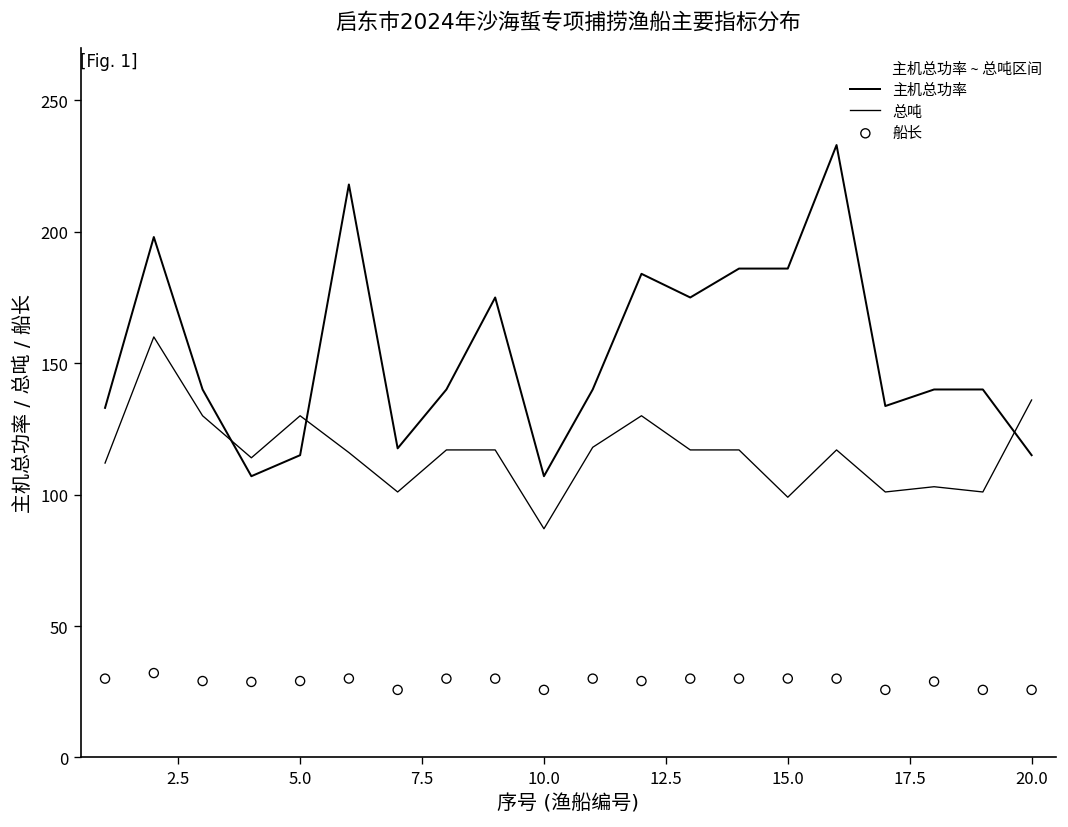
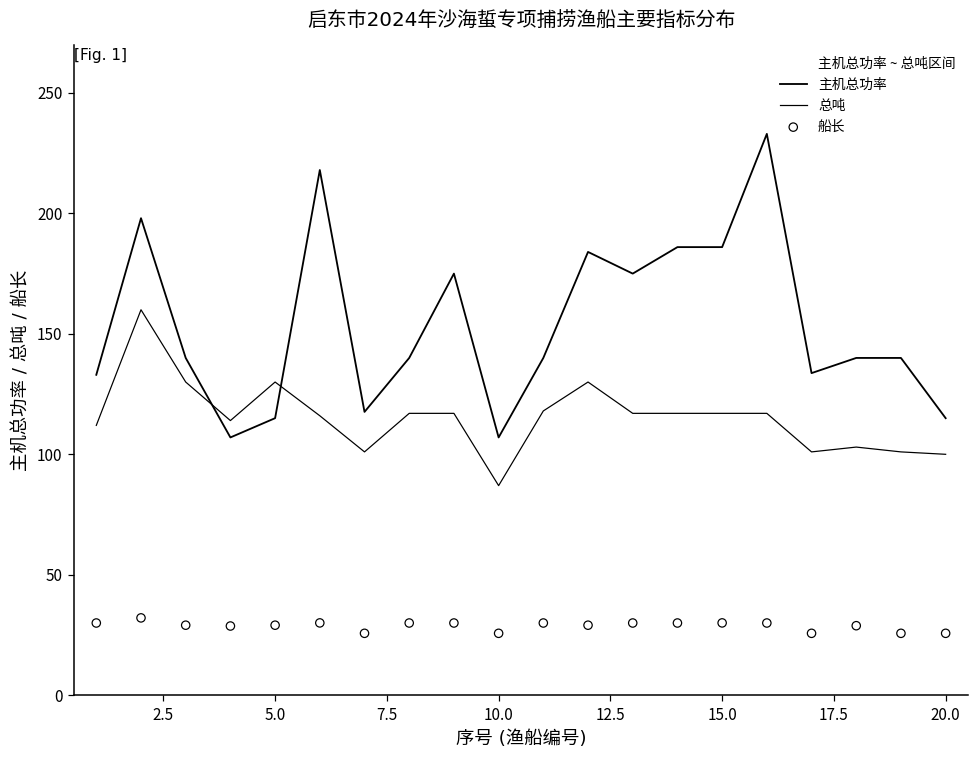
  {
    "主机总功率 ~ 总吨区间": {
      "5.0": 115,
      "10.0": 107,
      "15.0": 186,
      "20.0": 115
    },
    "总吨": {
      "5.0": 130,
      "10.0": 87,
-     "15.0": 99,
-     "20.0": 136
+     "15.0": 117,
+     "20.0": 100
    }
  }
